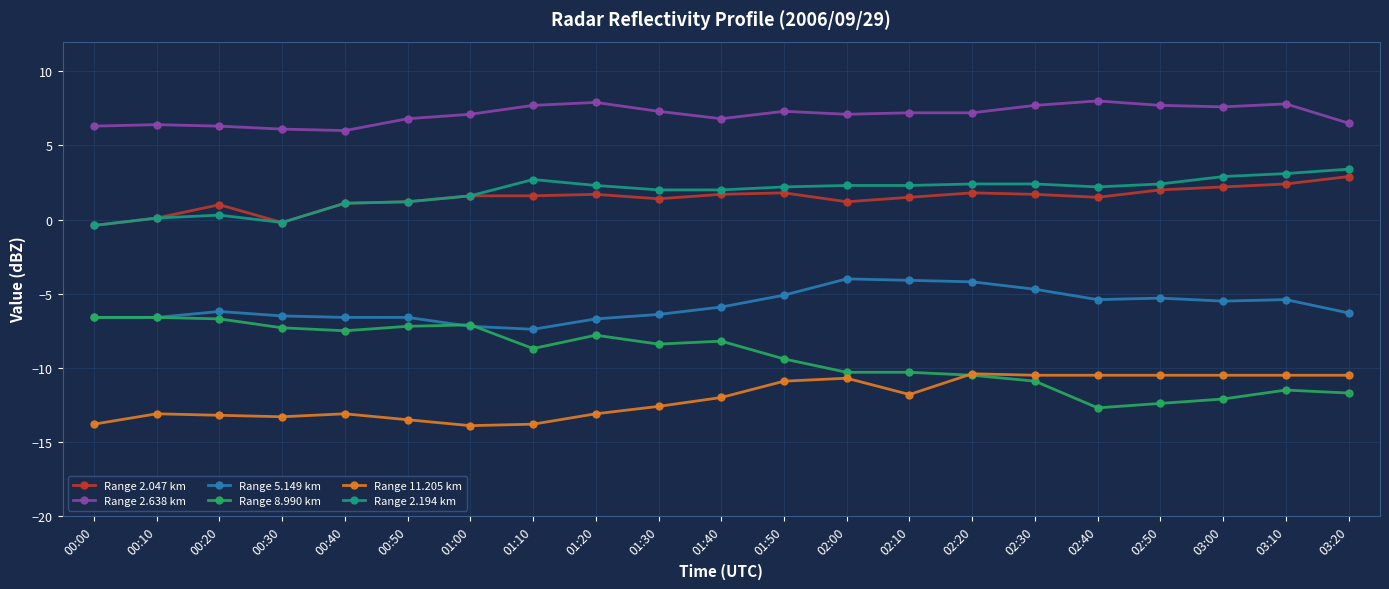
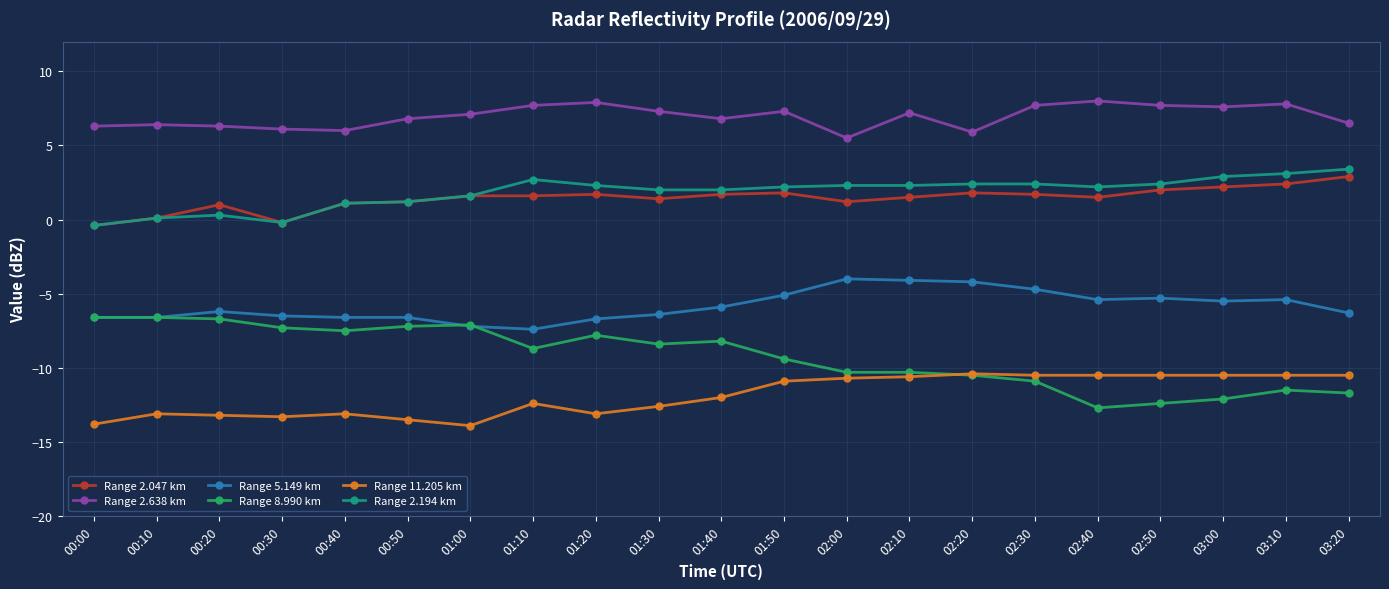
  {
    "Range 2.047 km": {
      "00:20": 1.0,
      "01:10": 1.6,
      "01:20": 1.7,
      "01:30": 1.4,
      "01:40": 1.7,
      "01:50": 1.8,
      "02:00": 1.2,
      "02:10": 1.5,
      "02:20": 1.8,
      "02:30": 1.7,
      "02:40": 1.5,
      "02:50": 2.0,
      "03:00": 2.2,
      "03:10": 2.4,
      "03:20": 2.9
    },
    "Range 2.638 km": {
      "00:00": 6.3,
      "00:10": 6.4,
      "00:20": 6.3,
      "00:30": 6.1,
      "00:40": 6.0,
      "00:50": 6.8,
      "01:00": 7.1,
      "01:10": 7.7,
      "01:20": 7.9,
      "01:30": 7.3,
      "01:40": 6.8,
      "01:50": 7.3,
-     "02:00": 7.1,
+     "02:00": 5.5,
      "02:10": 7.2,
-     "02:20": 7.2,
+     "02:20": 5.9,
      "02:30": 7.7,
      "02:40": 8.0,
      "02:50": 7.7,
      "03:00": 7.6,
      "03:10": 7.8,
      "03:20": 6.5
    },
    "Range 5.149 km": {
      "00:20": -6.2,
      "00:30": -6.5,
      "00:40": -6.6,
      "00:50": -6.6,
      "01:10": -7.4,
      "01:20": -6.7,
      "01:30": -6.4,
      "01:40": -5.9,
      "01:50": -5.1,
      "02:00": -4.0,
      "02:10": -4.1,
      "02:20": -4.2,
      "02:30": -4.7,
      "02:40": -5.4,
      "02:50": -5.3,
      "03:00": -5.5,
      "03:10": -5.4,
      "03:20": -6.3
    },
    "Range 11.205 km": {
      "00:00": -13.8,
      "00:10": -13.1,
      "00:20": -13.2,
      "00:30": -13.3,
      "00:40": -13.1,
      "00:50": -13.5,
      "01:00": -13.9,
-     "01:10": -13.8,
+     "01:10": -12.4,
      "01:20": -13.1,
      "01:30": -12.6,
      "01:40": -12.0,
      "01:50": -10.9,
      "02:00": -10.7,
-     "02:10": -11.8,
+     "02:10": -10.6,
      "02:30": -10.5,
      "02:40": -10.5,
      "02:50": -10.5,
      "03:00": -10.5,
      "03:10": -10.5,
      "03:20": -10.5
    }
  }
